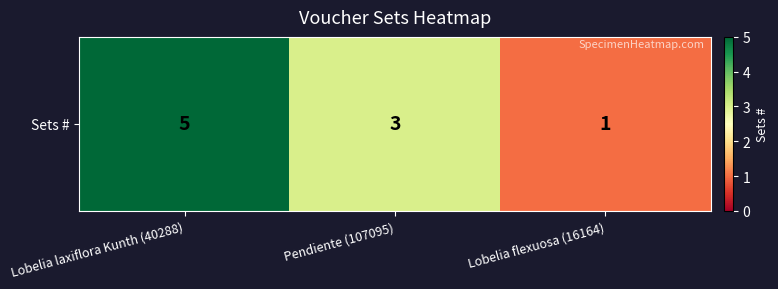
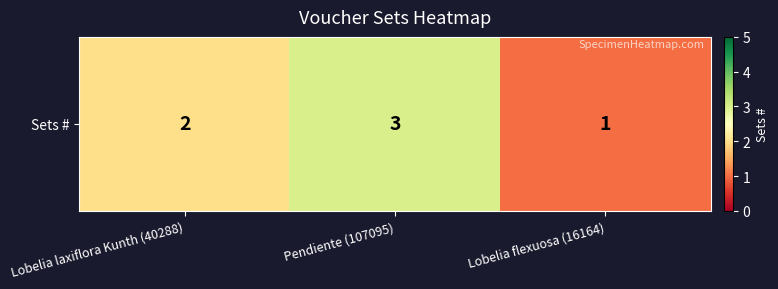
  {
    "Sets #": {
-     "Lobelia laxiflora Kunth (40288)": 5,
+     "Lobelia laxiflora Kunth (40288)": 2,
      "Pendiente (107095)": 3
    }
  }
